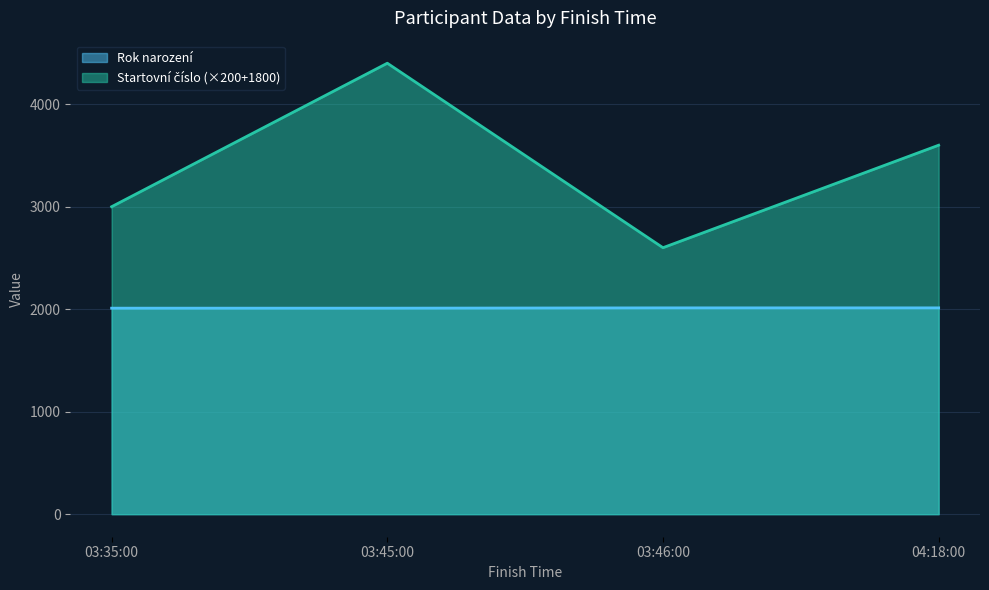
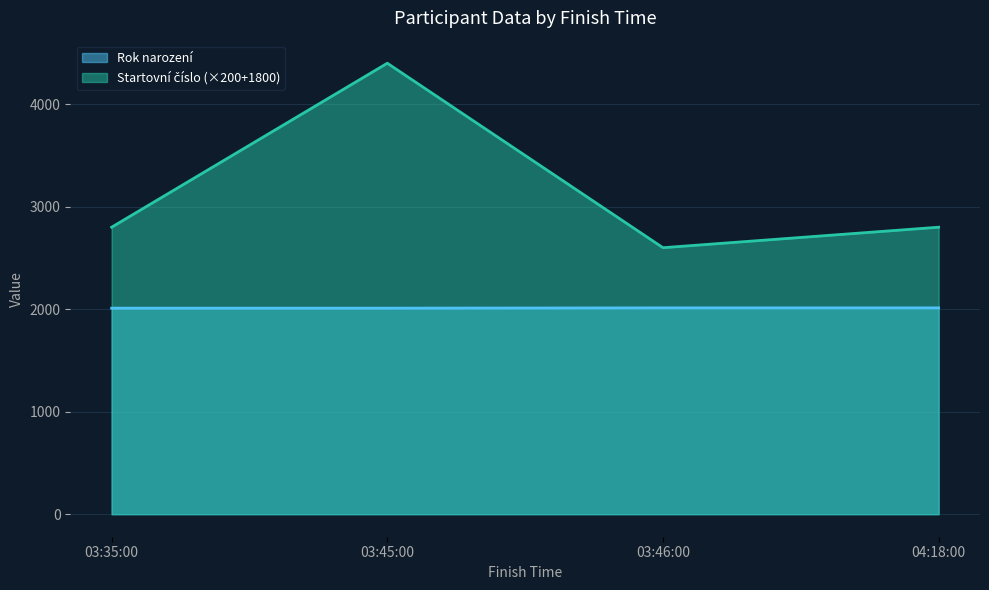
  {
    "Rok narození": {
      "03:35:00": 2010,
      "03:45:00": 2010,
      "03:46:00": 2010,
      "04:18:00": 2010
    },
    "Startovní číslo (×200+1800)": {
-     "03:35:00": 3000,
+     "03:35:00": 2800,
      "03:45:00": 4400,
      "03:46:00": 2600,
-     "04:18:00": 3600
+     "04:18:00": 2800
    }
  }
